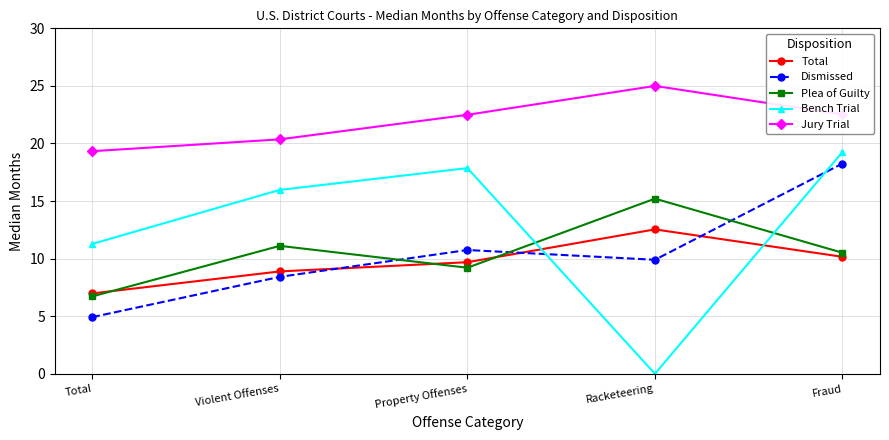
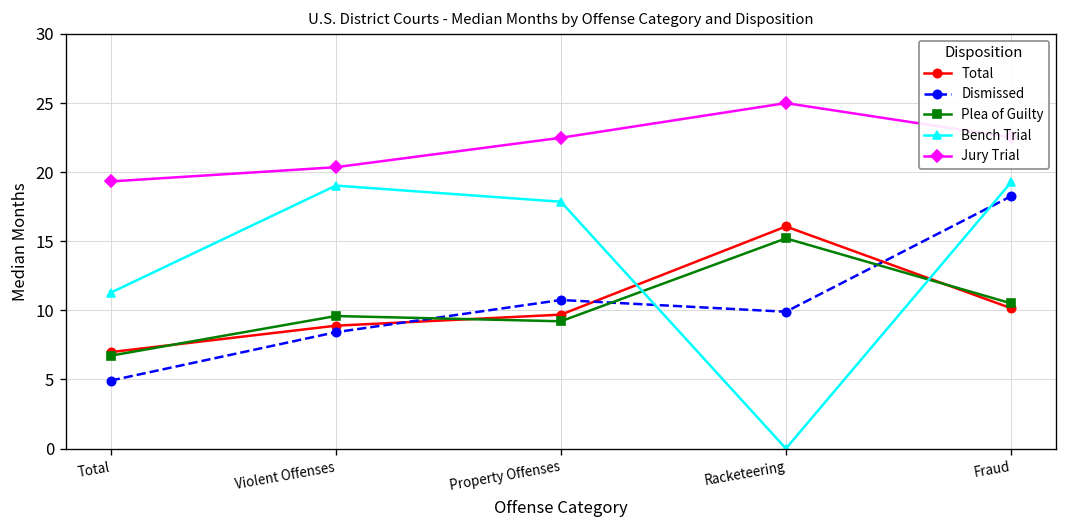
  {
    "Total": {
      "Total": 7.0,
      "Violent Offenses": 8.9,
      "Property Offenses": 9.7,
-     "Racketeering": 12.5,
+     "Racketeering": 16.1,
      "Fraud": 10.2
    },
    "Dismissed": {
      "Total": 4.9,
      "Violent Offenses": 8.4,
      "Property Offenses": 10.8,
      "Racketeering": 9.9,
      "Fraud": 18.3
    },
    "Plea of Guilty": {
      "Total": 6.7,
-     "Violent Offenses": 11.1,
+     "Violent Offenses": 9.6,
      "Property Offenses": 9.2,
      "Racketeering": 15.2,
      "Fraud": 10.5
    },
    "Bench Trial": {
      "Total": 11.3,
-     "Violent Offenses": 16.0,
+     "Violent Offenses": 19.0,
      "Property Offenses": 17.9,
      "Racketeering": 0.0,
      "Fraud": 19.3
    },
    "Jury Trial": {
      "Total": 19.3,
      "Violent Offenses": 20.4,
      "Property Offenses": 22.5,
      "Racketeering": 25.0
    }
  }
